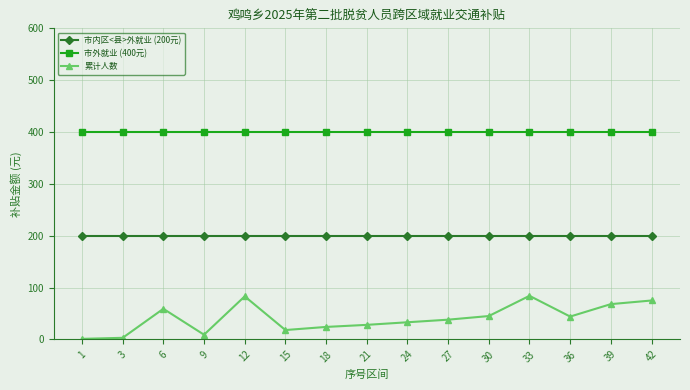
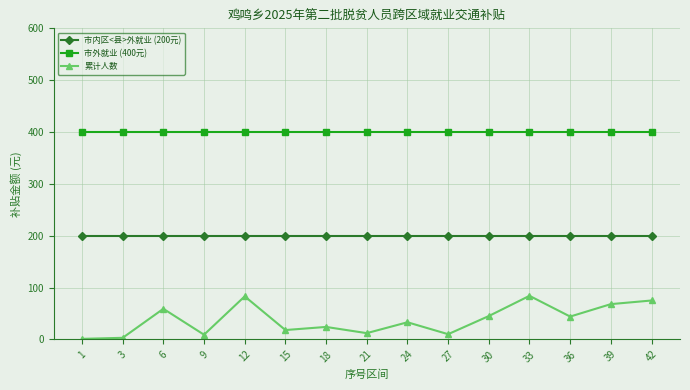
  {
    "累计人数": {
      "1": 0,
      "3": 0,
      "6": 60,
      "9": 10,
      "12": 80,
      "15": 20,
      "18": 20,
-     "21": 30,
+     "21": 10,
      "24": 30,
-     "27": 40,
+     "27": 10,
      "30": 50,
      "33": 80,
      "36": 40,
      "39": 70,
      "42": 80
    }
  }
